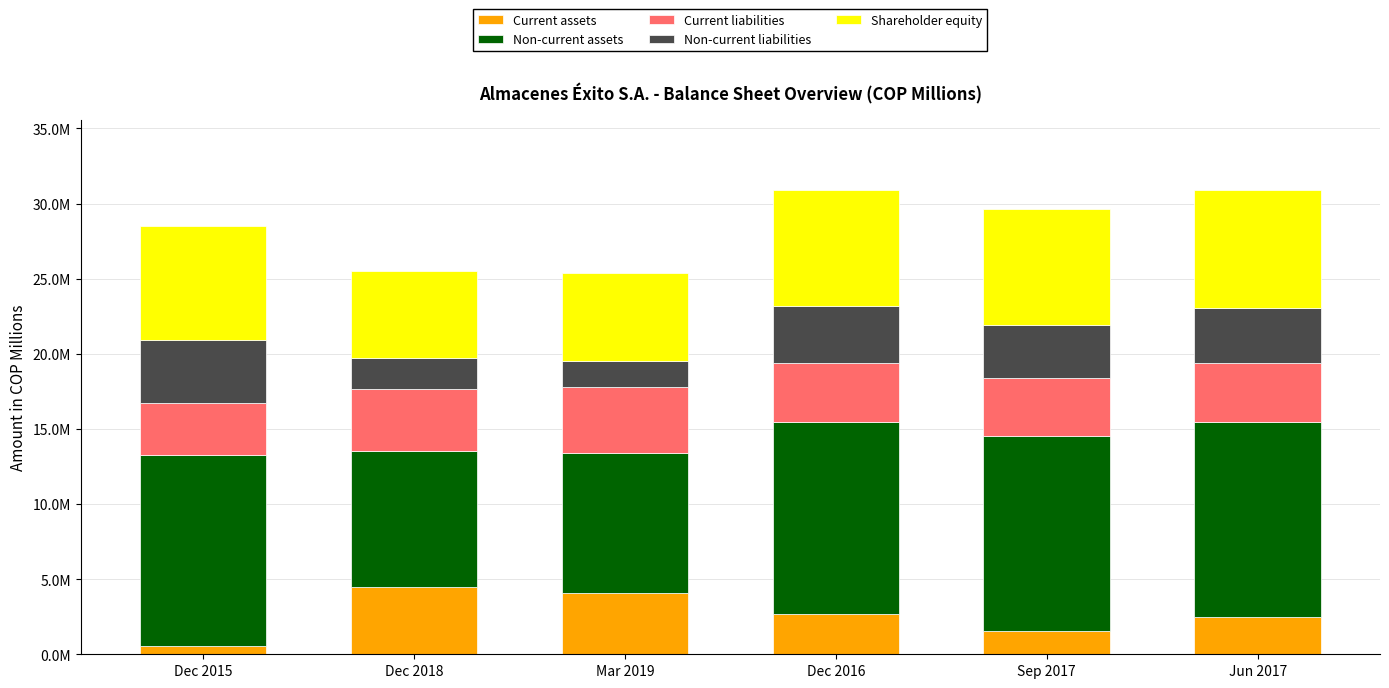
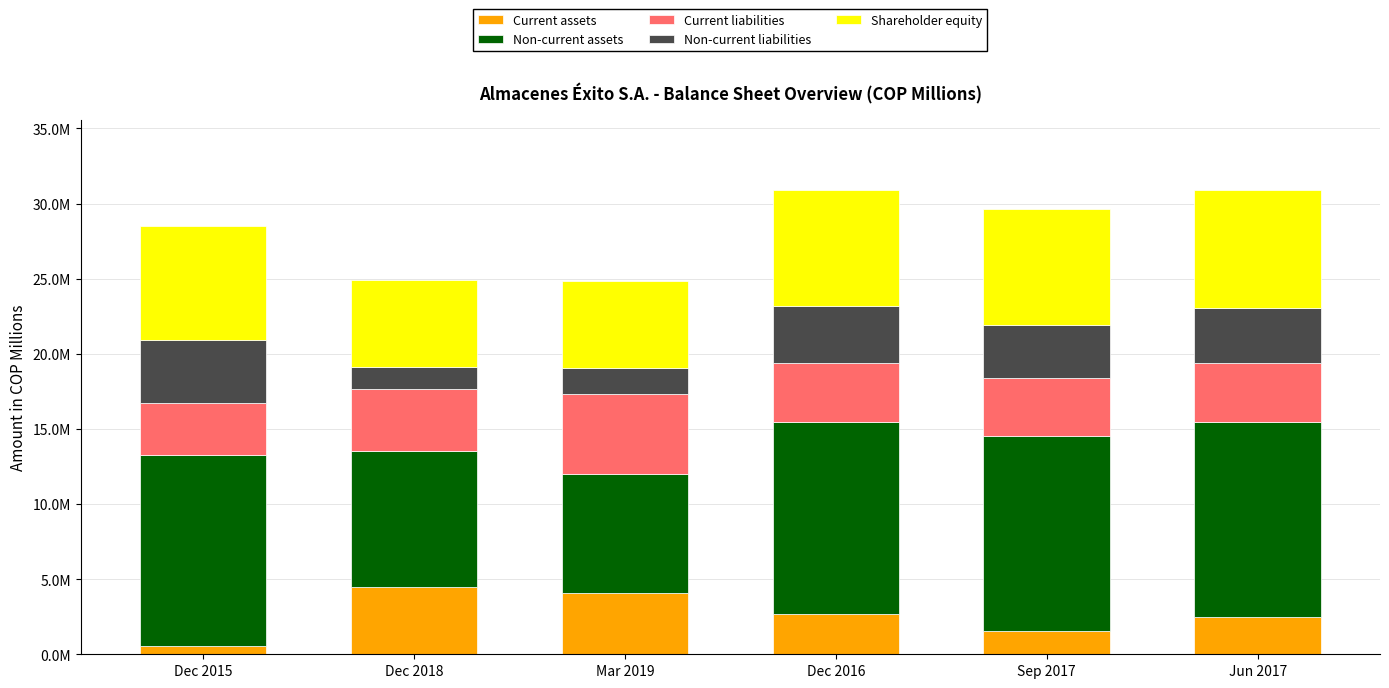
  {
    "Current assets": {
      "Dec 2015": 600000,
      "Dec 2018": 4400000,
      "Mar 2019": 4100000,
      "Dec 2016": 2700000,
      "Sep 2017": 1600000,
      "Jun 2017": 2500000
    },
    "Non-current assets": {
      "Dec 2015": 12700000,
      "Dec 2018": 9100000,
-     "Mar 2019": 9300000,
+     "Mar 2019": 7900000,
      "Dec 2016": 12800000,
      "Sep 2017": 12900000,
      "Jun 2017": 12900000
    },
    "Current liabilities": {
      "Dec 2015": 3500000,
      "Dec 2018": 4100000,
-     "Mar 2019": 4400000,
+     "Mar 2019": 5300000,
      "Dec 2016": 3900000,
      "Sep 2017": 3900000,
      "Jun 2017": 3900000
    },
    "Non-current liabilities": {
      "Dec 2015": 4200000,
-     "Dec 2018": 2100000,
+     "Dec 2018": 1500000,
      "Mar 2019": 1700000,
      "Dec 2016": 3800000,
      "Sep 2017": 3600000,
      "Jun 2017": 3700000
    },
    "Shareholder equity": {
      "Dec 2015": 7500000,
      "Dec 2018": 5800000,
      "Mar 2019": 5800000,
      "Dec 2016": 7700000,
      "Sep 2017": 7800000,
      "Jun 2017": 7900000
    }
  }
